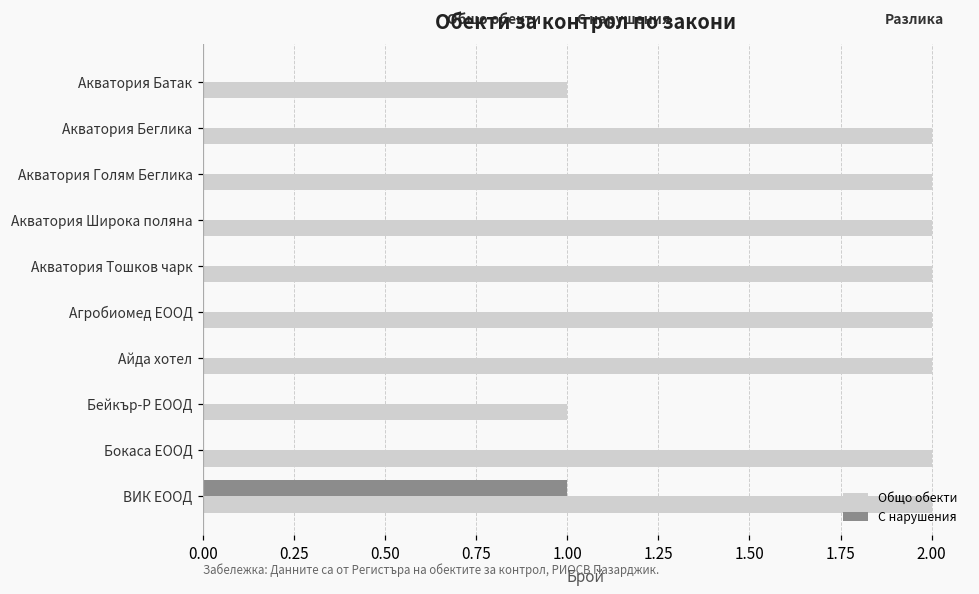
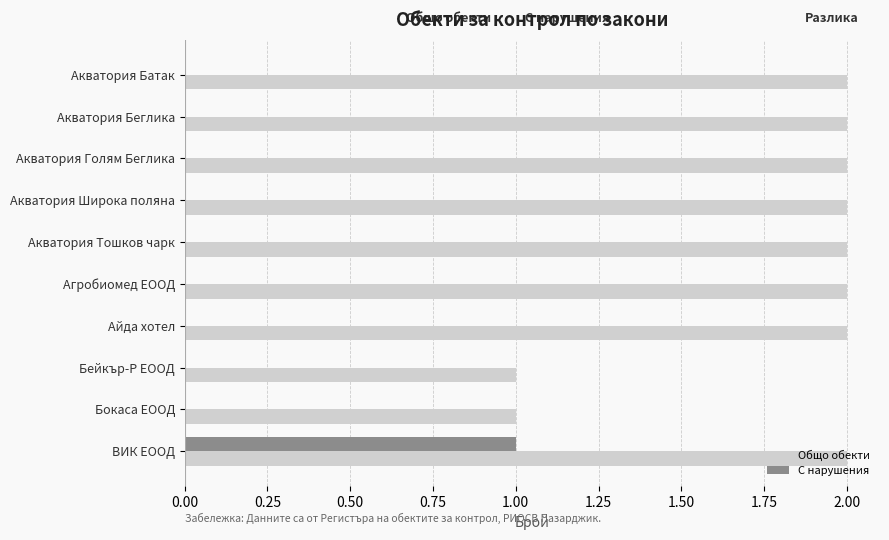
  {
    "Общо обекти": {
-     "Акватория Батак": "+1",
-     "Бокаса ЕООД": "+2"
+     "Акватория Батак": "+2",
+     "Бокаса ЕООД": "+1"
    },
    "С нарушения": {
      "Акватория Батак": "0.00",
      "Акватория Беглика": "0.00",
      "Акватория Голям Беглика": "0.00",
      "Акватория Широка поляна": "0.00",
      "Акватория Тошков чарк": "0.00",
      "Агробиомед ЕООД": "0.00",
      "Айда хотел": "0.00",
      "Бейкър-Р ЕООД": "0.00",
      "Бокаса ЕООД": "0.00",
      "ВИК ЕООД": "1.00"
    }
  }
